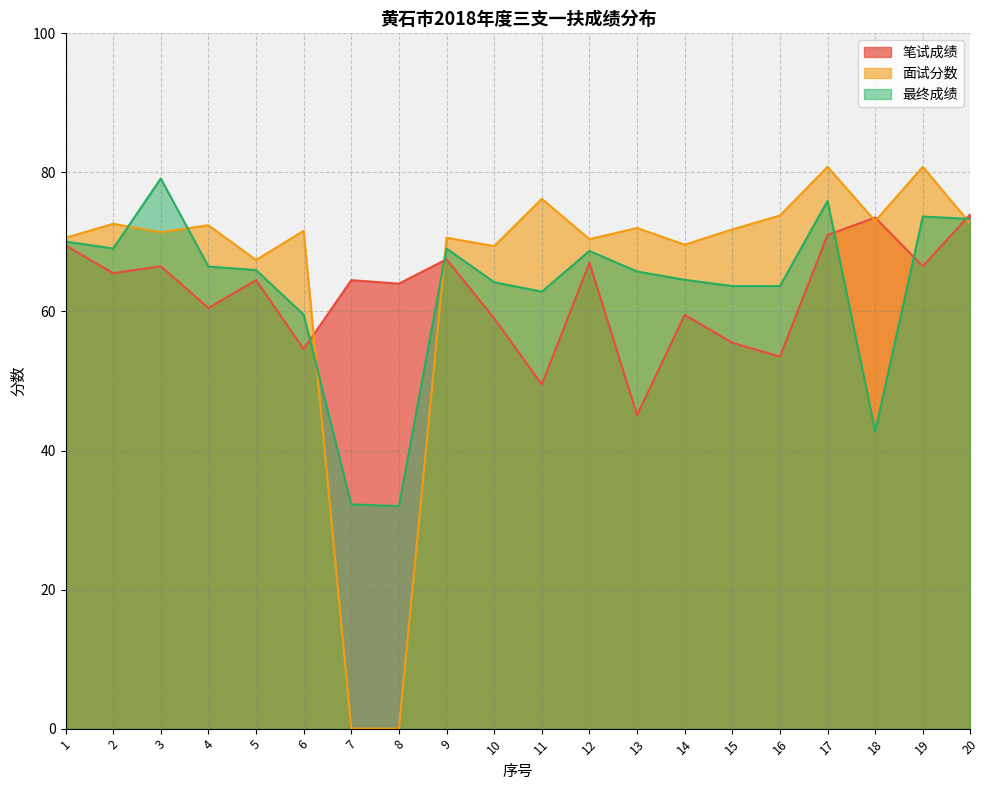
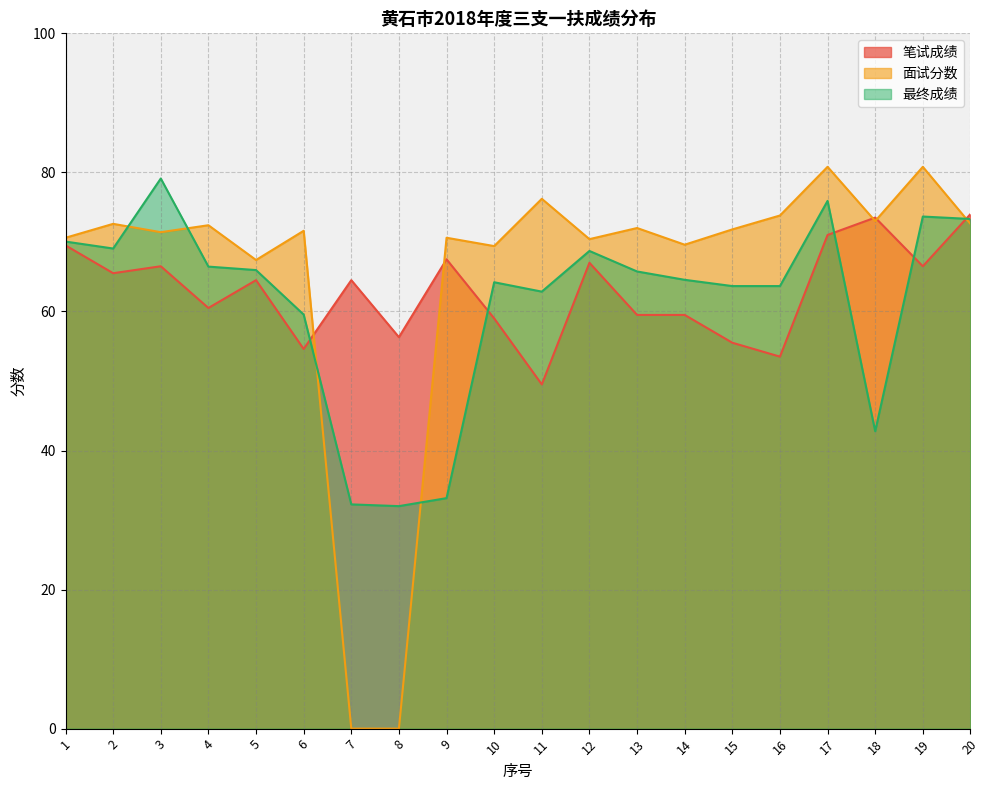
  {
    "笔试成绩": {
      "1": 70,
      "2": 66,
      "3": 67,
      "4": 61,
      "5": 65,
      "6": 55,
      "7": 65,
-     "8": 64,
+     "8": 56,
      "9": 68,
      "10": 59,
      "11": 50,
      "12": 67,
-     "13": 45,
+     "13": 60,
      "14": 60,
      "15": 56,
      "16": 54,
      "17": 71,
      "18": 74,
      "19": 67,
      "20": 74
    },
    "面试分数": {
      "1": 71,
      "2": 73,
      "3": 71,
      "4": 72,
      "5": 67,
      "6": 72,
      "7": 0,
      "8": 0,
      "9": 71,
      "10": 69,
      "11": 76,
      "12": 70,
      "13": 72,
      "14": 70,
      "15": 72,
      "16": 74,
      "17": 81,
      "18": 73,
      "19": 81,
      "20": 73
    },
    "最终成绩": {
      "1": 70,
      "2": 69,
      "3": 79,
      "4": 66,
      "5": 66,
      "6": 60,
      "7": 32,
      "8": 32,
-     "9": 69,
+     "9": 33,
      "10": 64,
      "11": 63,
      "12": 69,
      "13": 66,
      "14": 65,
      "15": 64,
      "16": 64,
      "17": 76,
      "18": 43,
      "19": 74,
      "20": 73
    }
  }
